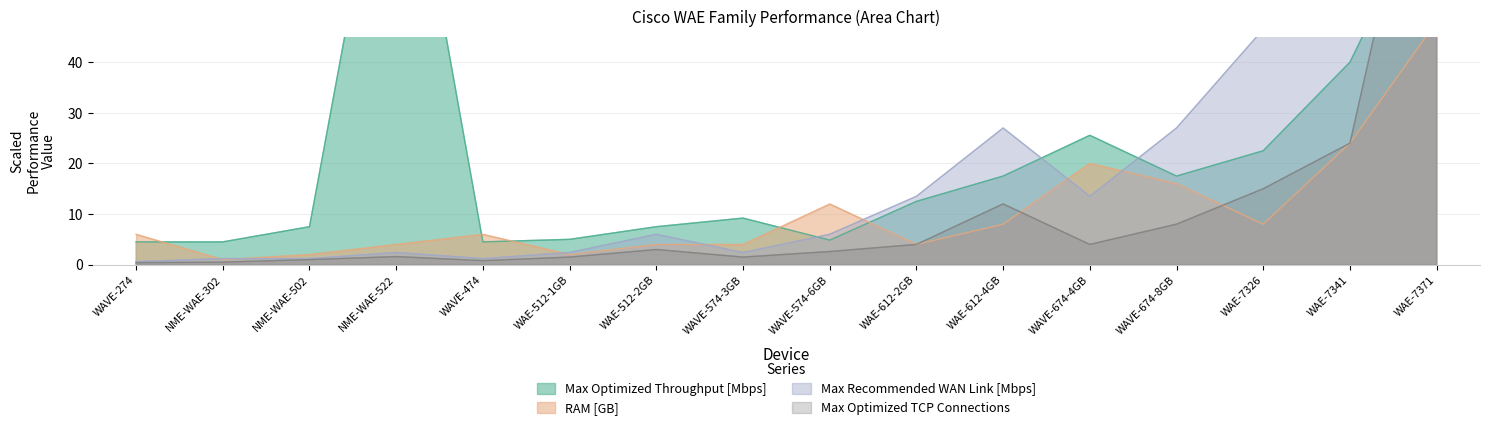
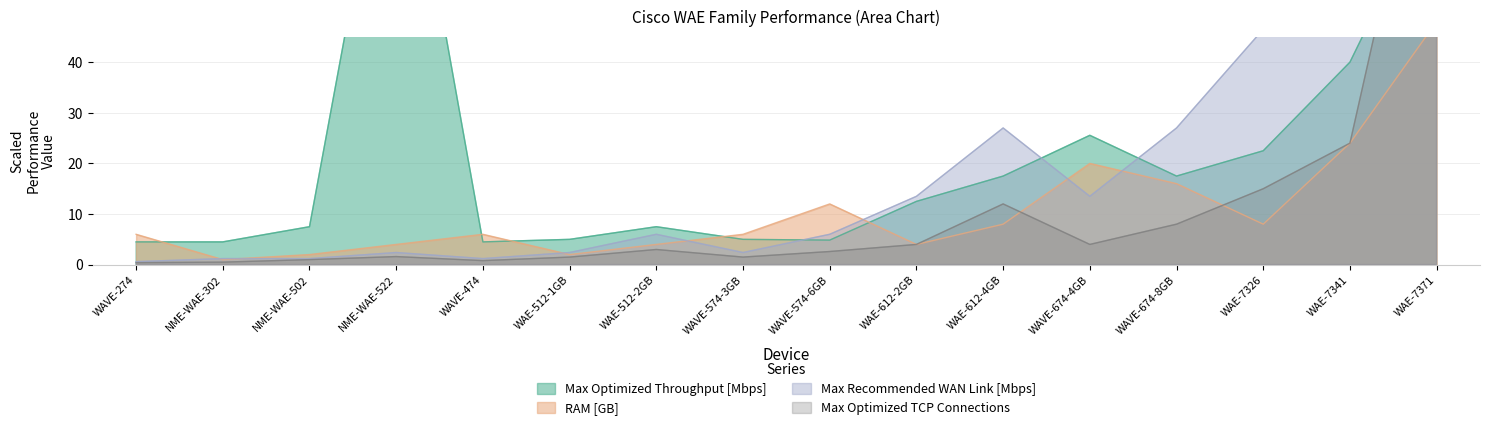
  {
    "Max Optimized Throughput [Mbps]": {
      "WAVE-274": 5,
      "NME-WAE-302": 5,
      "NME-WAE-502": 8,
      "WAVE-474": 5,
      "WAE-512-1GB": 5,
      "WAE-512-2GB": 8,
-     "WAVE-574-3GB": 9,
+     "WAVE-574-3GB": 5,
      "WAVE-574-6GB": 5,
      "WAE-612-2GB": 13,
      "WAE-612-4GB": 18,
      "WAVE-674-4GB": 26,
      "WAVE-674-8GB": 18,
      "WAE-7326": 23,
      "WAE-7341": 40
    },
    "RAM [GB]": {
      "WAVE-274": 6,
      "NME-WAE-502": 2,
      "NME-WAE-522": 4,
      "WAVE-474": 6,
      "WAE-512-2GB": 4,
-     "WAVE-574-3GB": 4,
+     "WAVE-574-3GB": 6,
      "WAVE-574-6GB": 12,
      "WAE-612-4GB": 8,
      "WAVE-674-4GB": 20,
      "WAVE-674-8GB": 16,
      "WAE-7326": 8
    }
  }
